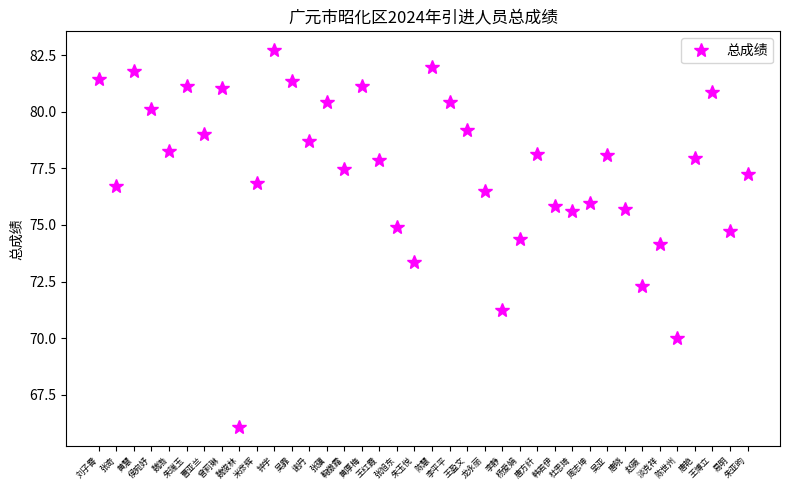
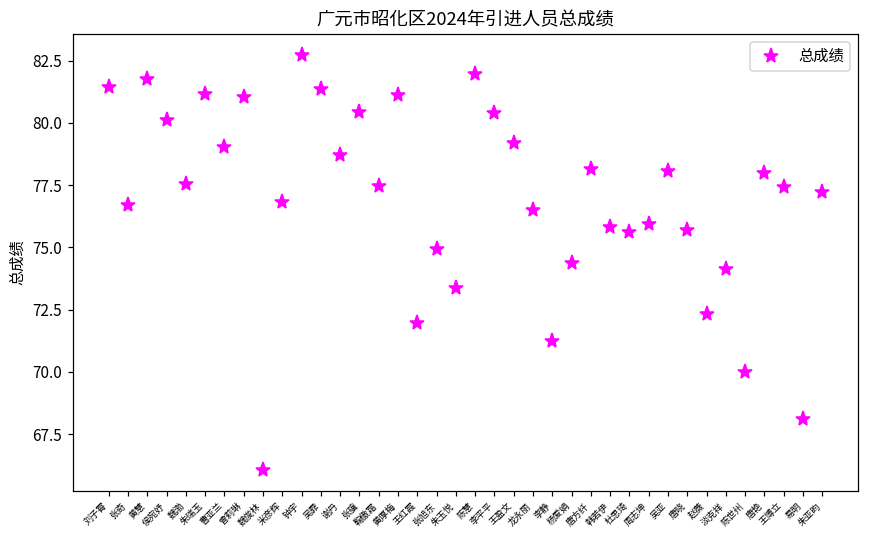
  {
    "刘子霄": 81.4,
    "张奇": 76.7,
    "黄慧": 81.8,
    "侯宛妤": 80.1,
-   "魏渤": 78.3,
+   "魏渤": 77.5,
    "朱瑞玉": 81.2,
    "曹亚兰": 79.0,
    "曾莉琳": 81.1,
    "魏俊林": 66.1,
    "米彦辉": 76.8,
    "钟宇": 82.7,
    "吴霏": 81.4,
    "谢丹": 78.7,
    "张骥": 80.4,
    "鞠傲霜": 77.5,
    "黄厚梅": 81.1,
-   "王红霞": 77.9,
+   "王红霞": 72.0,
    "张旭东": 74.9,
    "朱玉悦": 73.4,
    "陈慧": 82.0,
    "李平平": 80.4,
    "王盈文": 79.2,
    "龙永丽": 76.5,
    "李静": 71.3,
    "杨爱娟": 74.4,
    "唐方纤": 78.1,
    "韩若伊": 75.8,
    "杜思琦": 75.6,
    "周志坤": 76.0,
    "吴亚": 78.1,
    "唐晓": 75.7,
    "赵薇": 72.3,
    "淡克祥": 74.2,
    "陈世州": 70.0,
    "唐艳": 78.0,
-   "王博立": 80.9,
-   "易明": 74.7,
+   "王博立": 77.4,
+   "易明": 68.1,
    "朱亚昀": 77.2
  }
